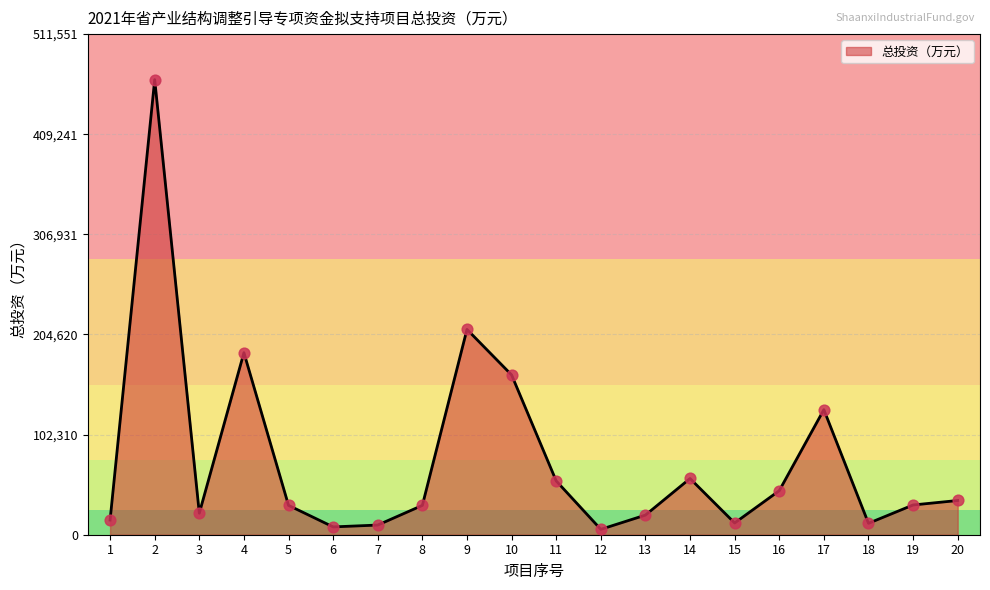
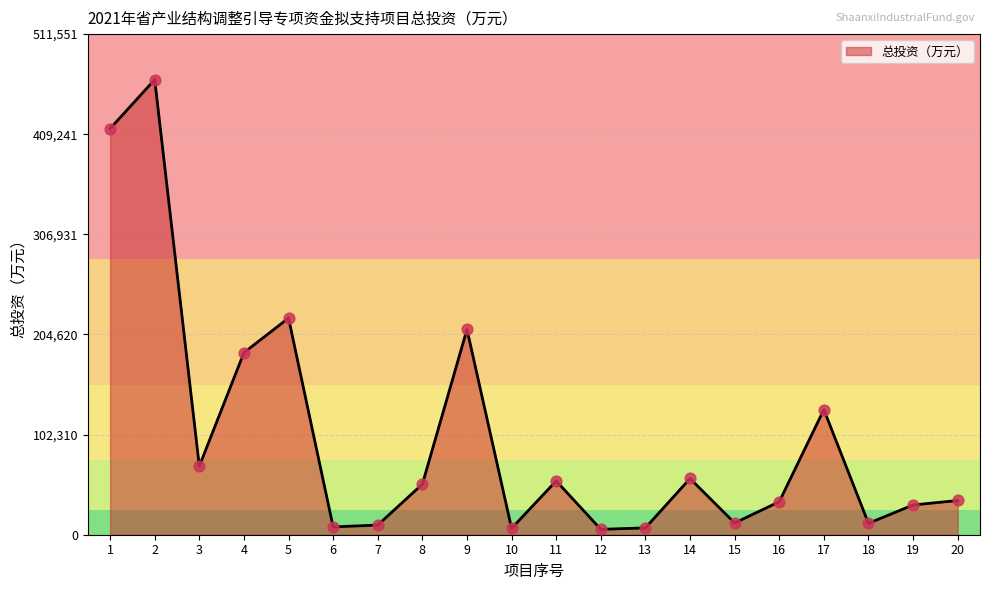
  {
-   "1": "20,000",
+   "1": "410,000",
    "2": "470,000",
-   "3": "20,000",
+   "3": "70,000",
    "4": "190,000",
-   "5": "30,000",
+   "5": "220,000",
    "6": "10,000",
    "7": "10,000",
-   "8": "30,000",
+   "8": "50,000",
    "9": "210,000",
-   "10": "160,000",
+   "10": "10,000",
    "11": "60,000",
    "12": "10,000",
-   "13": "20,000",
+   "13": "10,000",
    "14": "60,000",
    "15": "10,000",
-   "16": "50,000",
+   "16": "30,000",
    "17": "130,000",
    "18": "10,000",
    "19": "30,000",
    "20": "30,000"
  }
